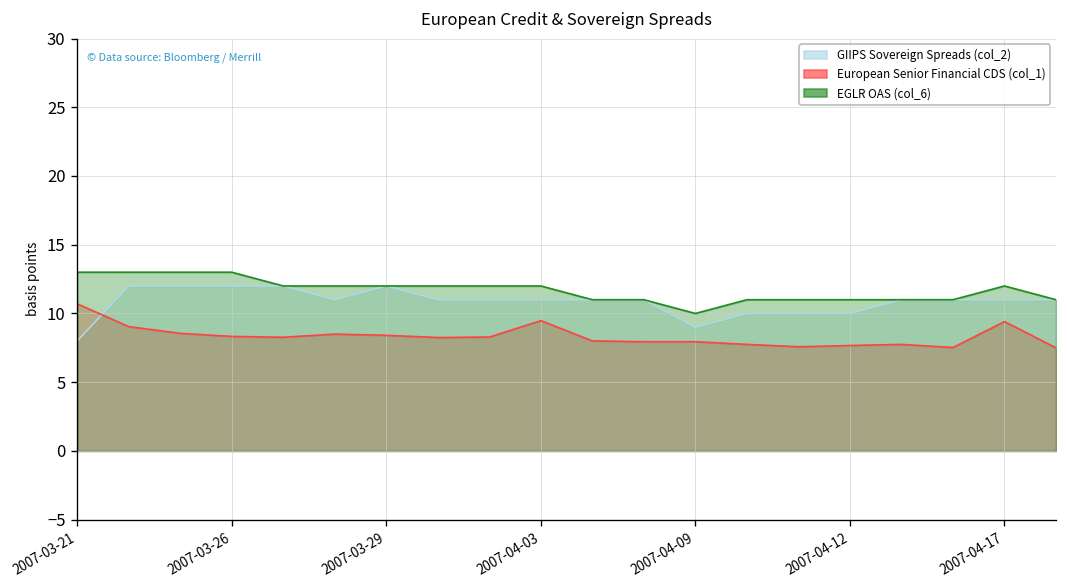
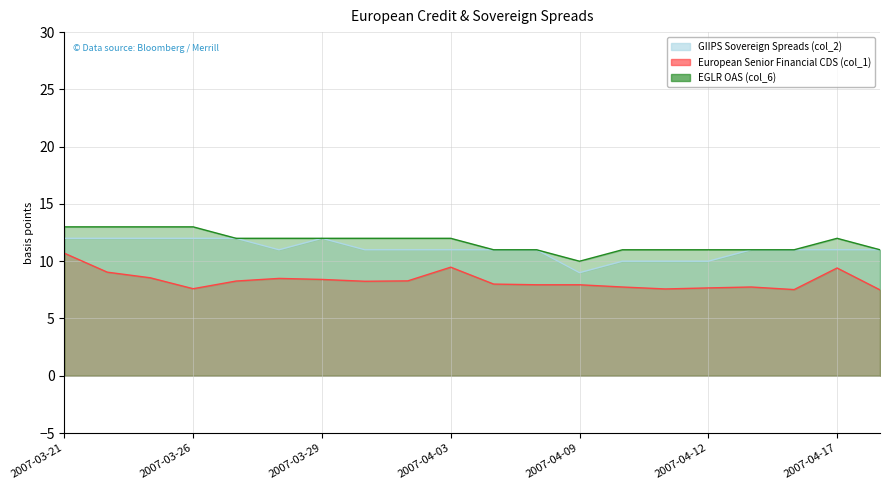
  {
    "GIIPS Sovereign Spreads (col_2)": {
-     "2007-03-21": 8,
+     "2007-03-21": 12,
      "2007-03-26": 12,
      "2007-04-03": 11,
      "2007-04-09": 9,
      "2007-04-12": 10,
      "2007-04-17": 11
    },
    "European Senior Financial CDS (col_1)": {
      "2007-03-21": 10.7,
-     "2007-03-26": 8.3,
+     "2007-03-26": 7.6,
      "2007-03-29": 8.4,
      "2007-04-03": 9.5,
      "2007-04-09": 7.9,
      "2007-04-12": 7.7,
      "2007-04-17": 9.4
    },
    "EGLR OAS (col_6)": {
      "2007-03-21": 13.0,
      "2007-03-26": 13.0,
      "2007-04-03": 12.0,
      "2007-04-09": 10.0,
      "2007-04-12": 11.0,
      "2007-04-17": 12.0
    }
  }
